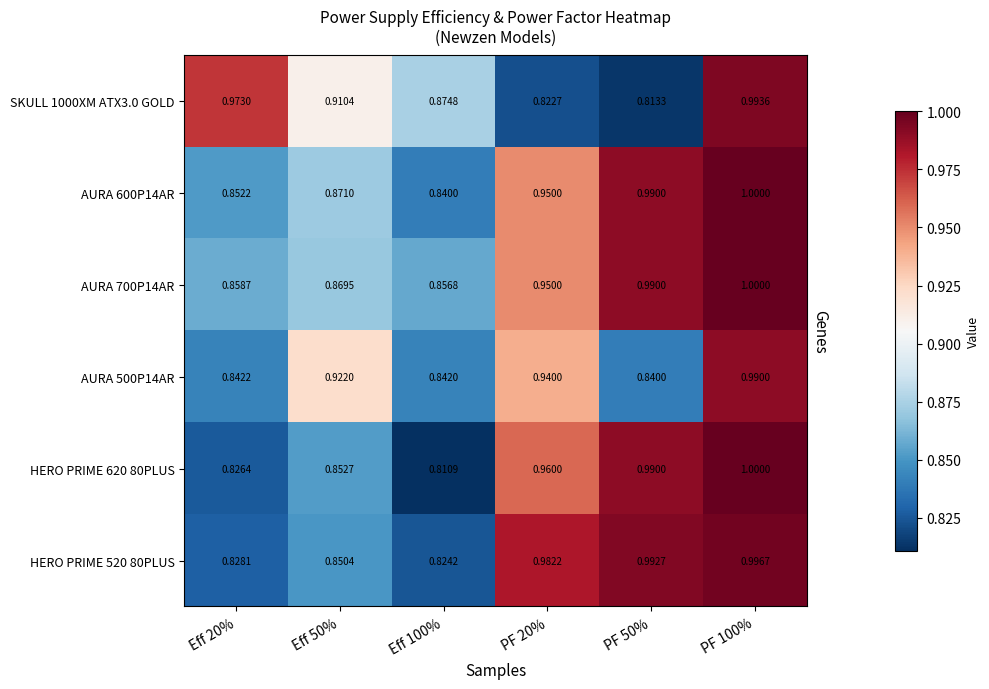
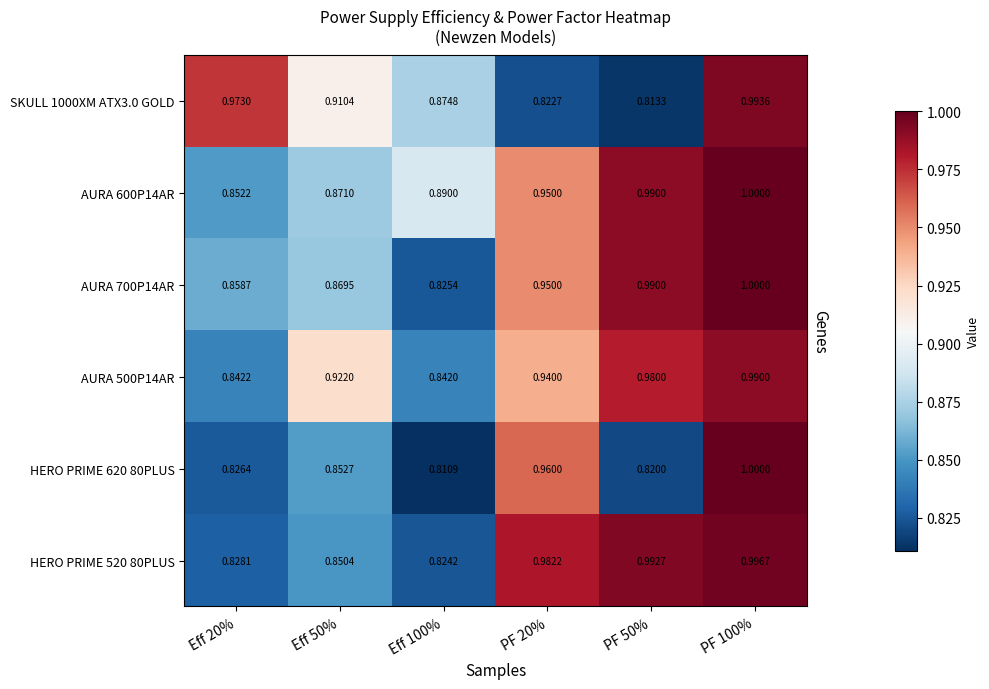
  {
    "SKULL 1000XM ATX3.0 GOLD": {
      "Eff 20%": 0.9730,
      "Eff 50%": 0.9104,
      "Eff 100%": 0.8748,
      "PF 20%": 0.8227,
      "PF 50%": 0.8133,
      "PF 100%": 0.9936
    },
    "AURA 600P14AR": {
      "Eff 20%": 0.8522,
      "Eff 50%": 0.8710,
-     "Eff 100%": 0.8400,
+     "Eff 100%": 0.8900,
      "PF 20%": 0.9500,
      "PF 50%": 0.9900,
      "PF 100%": 1.0000
    },
    "AURA 700P14AR": {
      "Eff 20%": 0.8587,
      "Eff 50%": 0.8695,
-     "Eff 100%": 0.8568,
+     "Eff 100%": 0.8254,
      "PF 20%": 0.9500,
      "PF 50%": 0.9900,
      "PF 100%": 1.0000
    },
    "AURA 500P14AR": {
      "Eff 20%": 0.8422,
      "Eff 50%": 0.9220,
      "Eff 100%": 0.8420,
      "PF 20%": 0.9400,
-     "PF 50%": 0.8400,
+     "PF 50%": 0.9800,
      "PF 100%": 0.9900
    },
    "HERO PRIME 620 80PLUS": {
      "Eff 20%": 0.8264,
      "Eff 50%": 0.8527,
      "Eff 100%": 0.8109,
      "PF 20%": 0.9600,
-     "PF 50%": 0.9900,
+     "PF 50%": 0.8200,
      "PF 100%": 1.0000
    },
    "HERO PRIME 520 80PLUS": {
      "Eff 20%": 0.8281,
      "Eff 50%": 0.8504,
      "Eff 100%": 0.8242,
      "PF 20%": 0.9822,
      "PF 50%": 0.9927,
      "PF 100%": 0.9967
    }
  }
